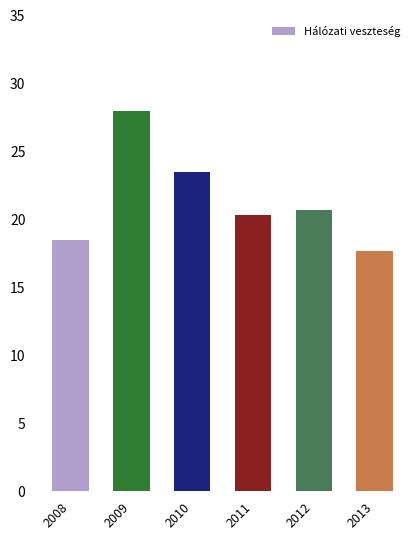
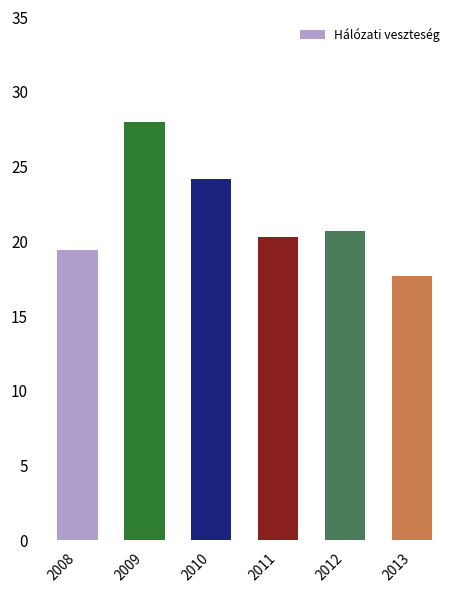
  {
-   "2008": 18.5,
+   "2008": 19.4,
    "2009": 28.0,
-   "2010": 23.5,
+   "2010": 24.2,
    "2011": 20.3,
    "2012": 20.7,
    "2013": 17.7
  }
